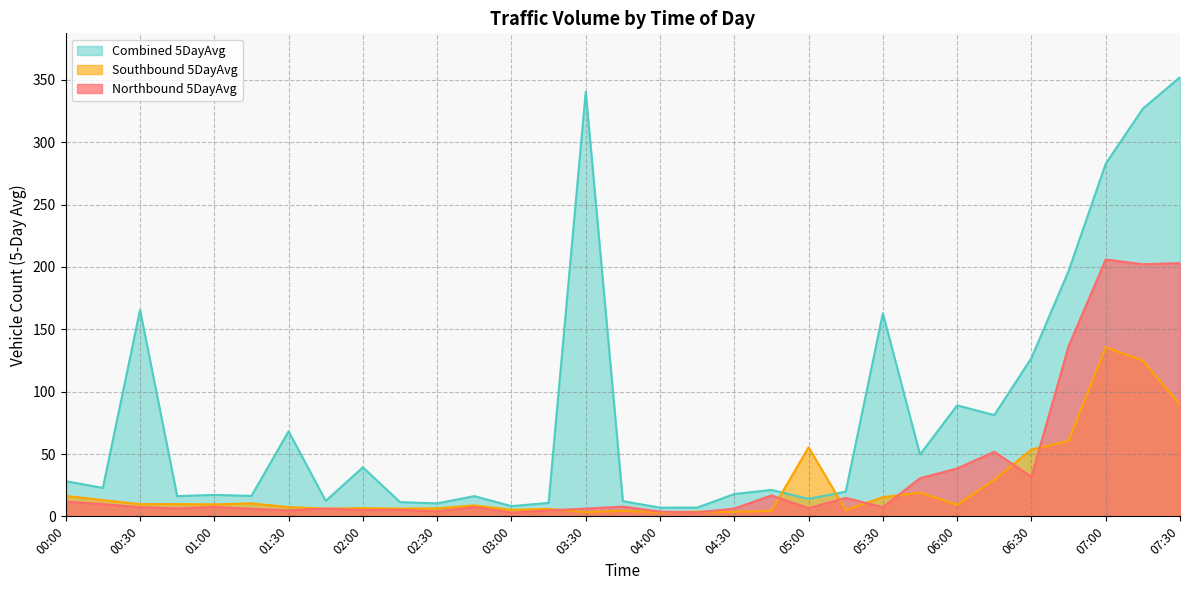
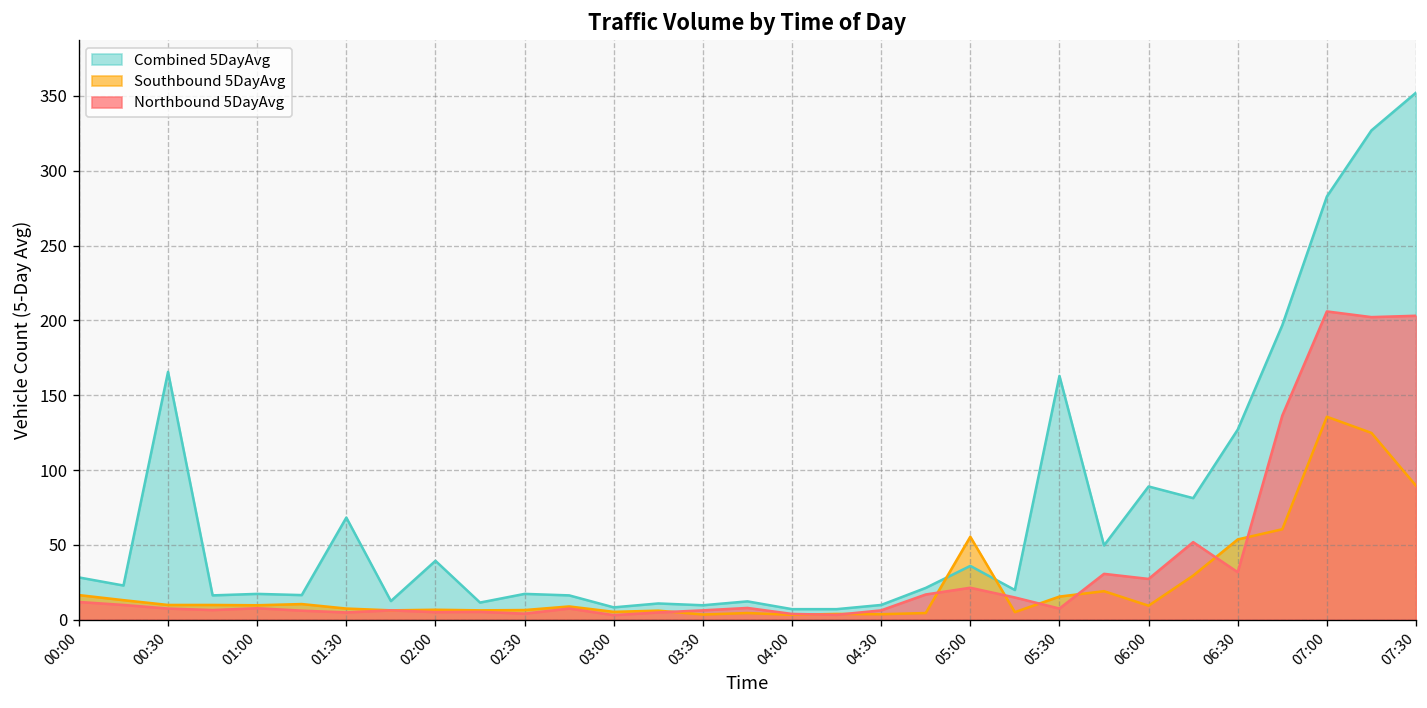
  {
    "Combined 5DayAvg": {
      "00:00": 28,
      "00:30": 166,
      "01:00": 17,
      "01:30": 68,
      "02:00": 39,
-     "02:30": 10,
+     "02:30": 17,
      "03:00": 8,
-     "03:30": 341,
+     "03:30": 10,
      "04:00": 7,
-     "04:30": 18,
-     "05:00": 14,
+     "04:30": 10,
+     "05:00": 36,
      "05:30": 163,
      "06:00": 89,
      "06:30": 127,
      "07:00": 283,
      "07:30": 352
    },
    "Southbound 5DayAvg": {
      "00:00": 16,
      "00:30": 10,
      "01:30": 7,
      "02:30": 6,
      "03:00": 5,
      "03:30": 3,
      "04:30": 4,
      "05:00": 55,
      "05:30": 15,
      "06:00": 9,
      "06:30": 54,
      "07:00": 136,
      "07:30": 90
    },
    "Northbound 5DayAvg": {
      "00:00": 12,
      "00:30": 7,
      "01:30": 5,
      "02:30": 4,
      "03:00": 3,
      "03:30": 6,
      "04:30": 6,
-     "05:00": 7,
+     "05:00": 21,
      "05:30": 7,
-     "06:00": 38,
+     "06:00": 27,
      "06:30": 32,
      "07:00": 206,
      "07:30": 203
    }
  }
